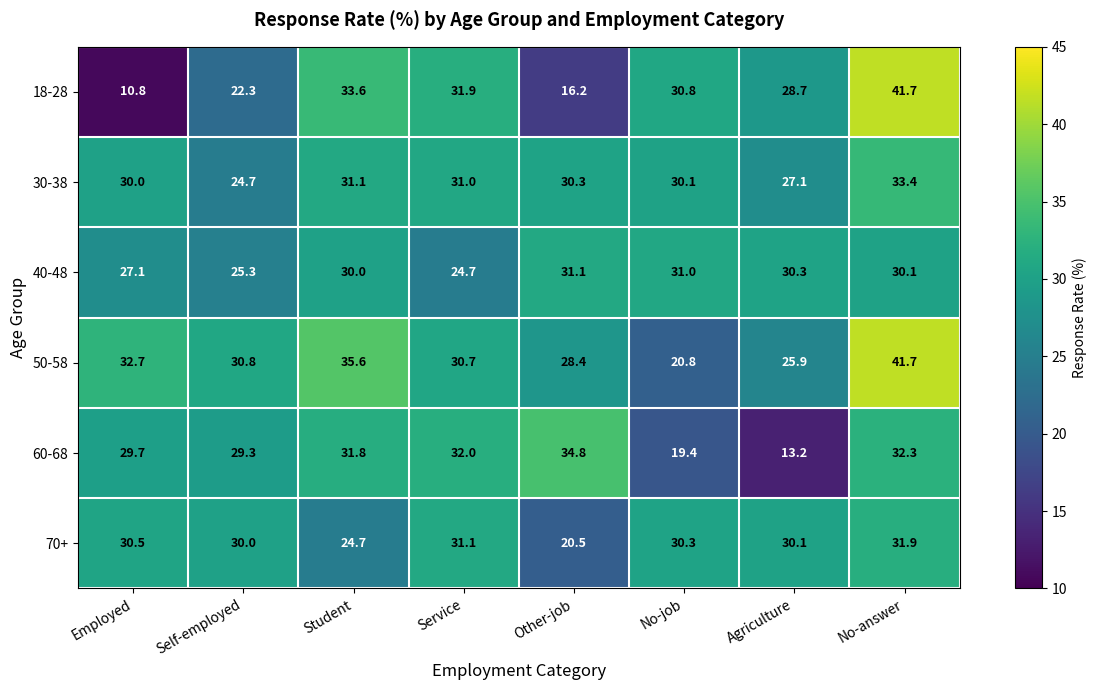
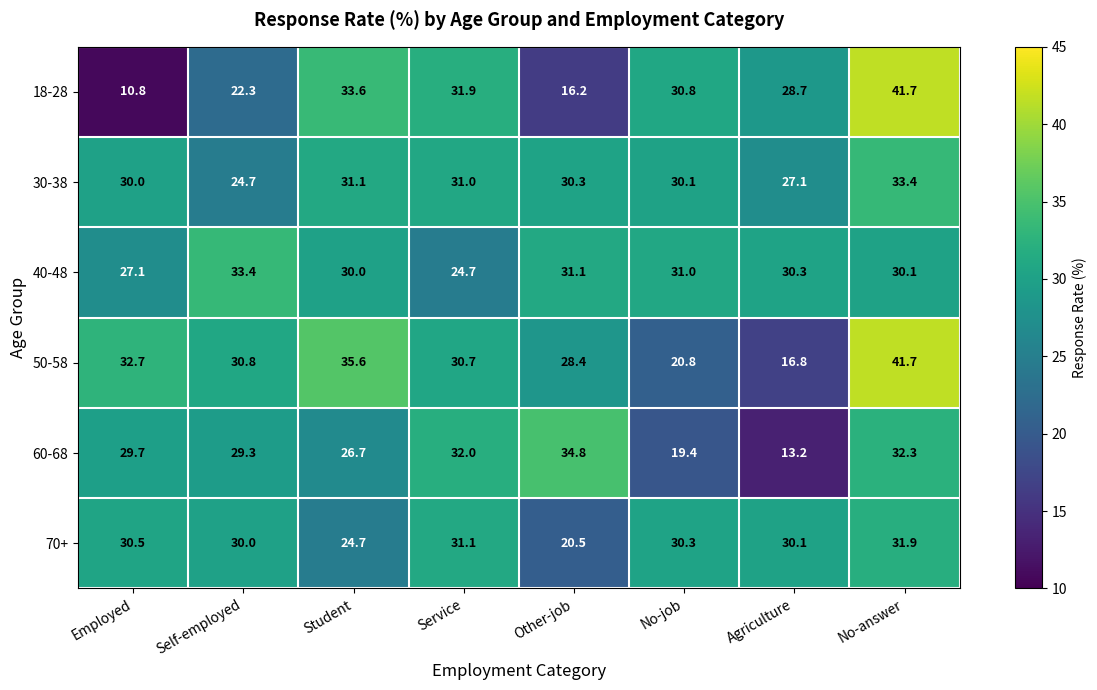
  {
    "18-28": {
      "Employed": 10.8,
      "Self-employed": 22.3,
      "Student": 33.6,
      "Service": 31.9,
      "Other-job": 16.2,
      "No-job": 30.8,
      "Agriculture": 28.7,
      "No-answer": 41.7
    },
    "30-38": {
      "Employed": 30.0,
      "Self-employed": 24.7,
      "Student": 31.1,
      "Service": 31.0,
      "Other-job": 30.3,
      "No-job": 30.1,
      "Agriculture": 27.1,
      "No-answer": 33.4
    },
    "40-48": {
      "Employed": 27.1,
-     "Self-employed": 25.3,
+     "Self-employed": 33.4,
      "Student": 30.0,
      "Service": 24.7,
      "Other-job": 31.1,
      "No-job": 31.0,
      "Agriculture": 30.3,
      "No-answer": 30.1
    },
    "50-58": {
      "Employed": 32.7,
      "Self-employed": 30.8,
      "Student": 35.6,
      "Service": 30.7,
      "Other-job": 28.4,
      "No-job": 20.8,
-     "Agriculture": 25.9,
+     "Agriculture": 16.8,
      "No-answer": 41.7
    },
    "60-68": {
      "Employed": 29.7,
      "Self-employed": 29.3,
-     "Student": 31.8,
+     "Student": 26.7,
      "Service": 32.0,
      "Other-job": 34.8,
      "No-job": 19.4,
      "Agriculture": 13.2,
      "No-answer": 32.3
    },
    "70+": {
      "Employed": 30.5,
      "Self-employed": 30.0,
      "Student": 24.7,
      "Service": 31.1,
      "Other-job": 20.5,
      "No-job": 30.3,
      "Agriculture": 30.1,
      "No-answer": 31.9
    }
  }
